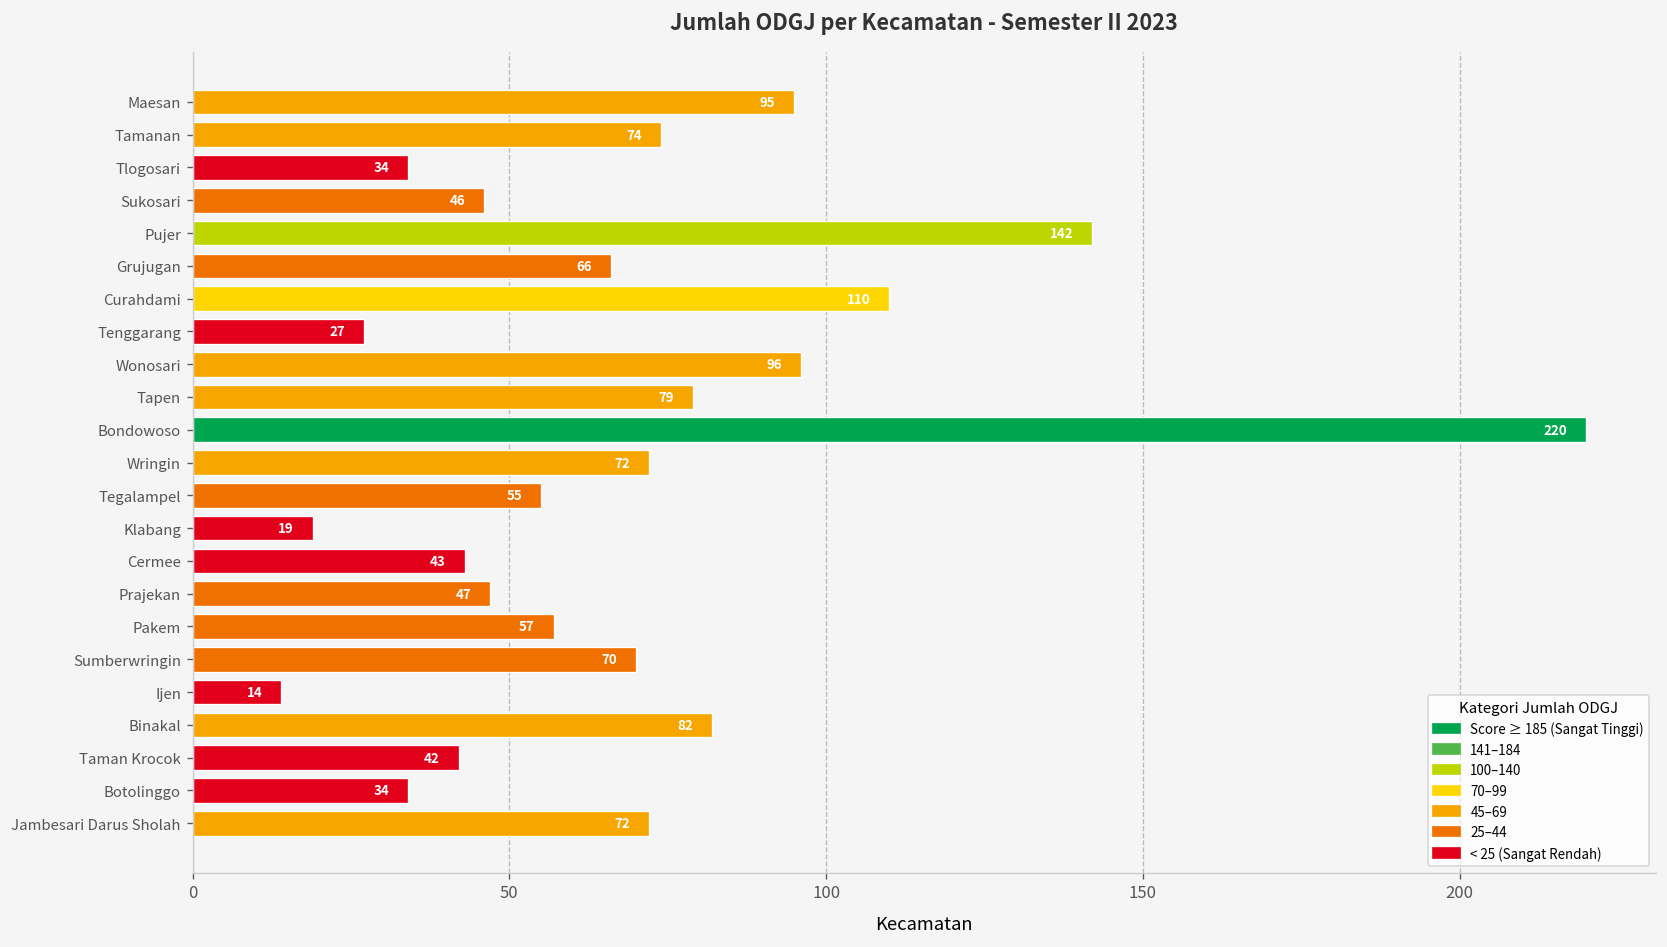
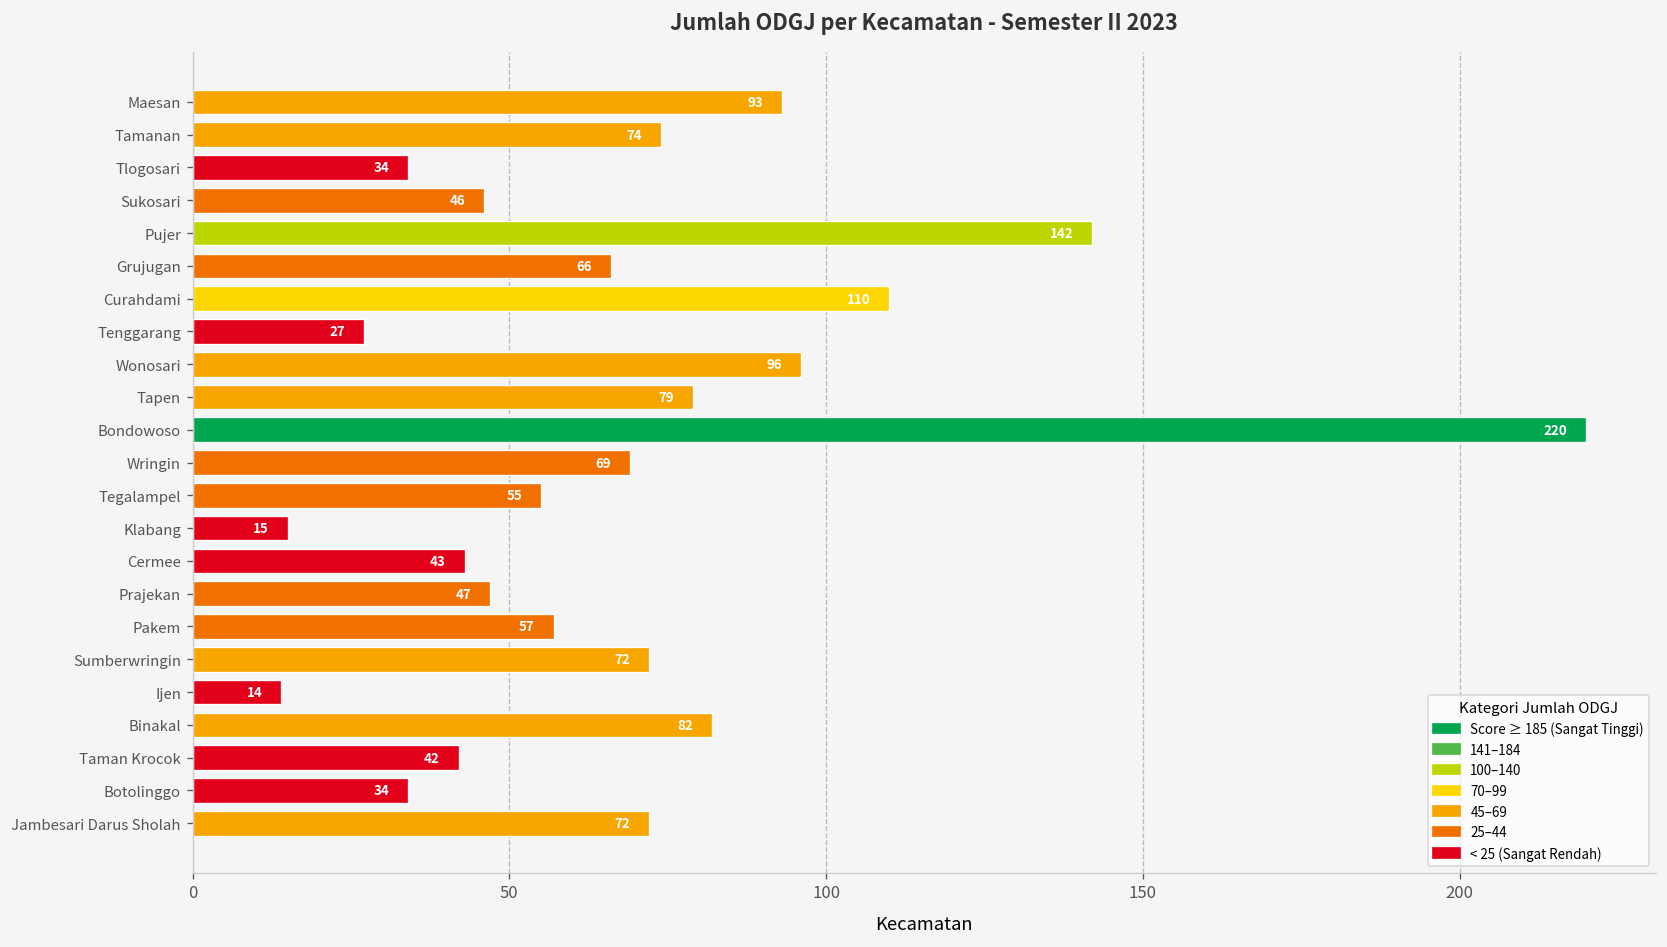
  {
-   "Maesan": 95,
+   "Maesan": 93,
    "Tamanan": 74,
    "Tlogosari": 34,
    "Sukosari": 46,
    "Pujer": 142,
    "Grujugan": 66,
    "Curahdami": 110,
    "Tenggarang": 27,
    "Wonosari": 96,
    "Tapen": 79,
    "Bondowoso": 220,
-   "Wringin": 72,
+   "Wringin": 69,
    "Tegalampel": 55,
-   "Klabang": 19,
+   "Klabang": 15,
    "Cermee": 43,
    "Prajekan": 47,
    "Pakem": 57,
-   "Sumberwringin": 70,
+   "Sumberwringin": 72,
    "Ijen": 14,
    "Binakal": 82,
    "Taman Krocok": 42,
    "Botolinggo": 34,
    "Jambesari Darus Sholah": 72
  }
